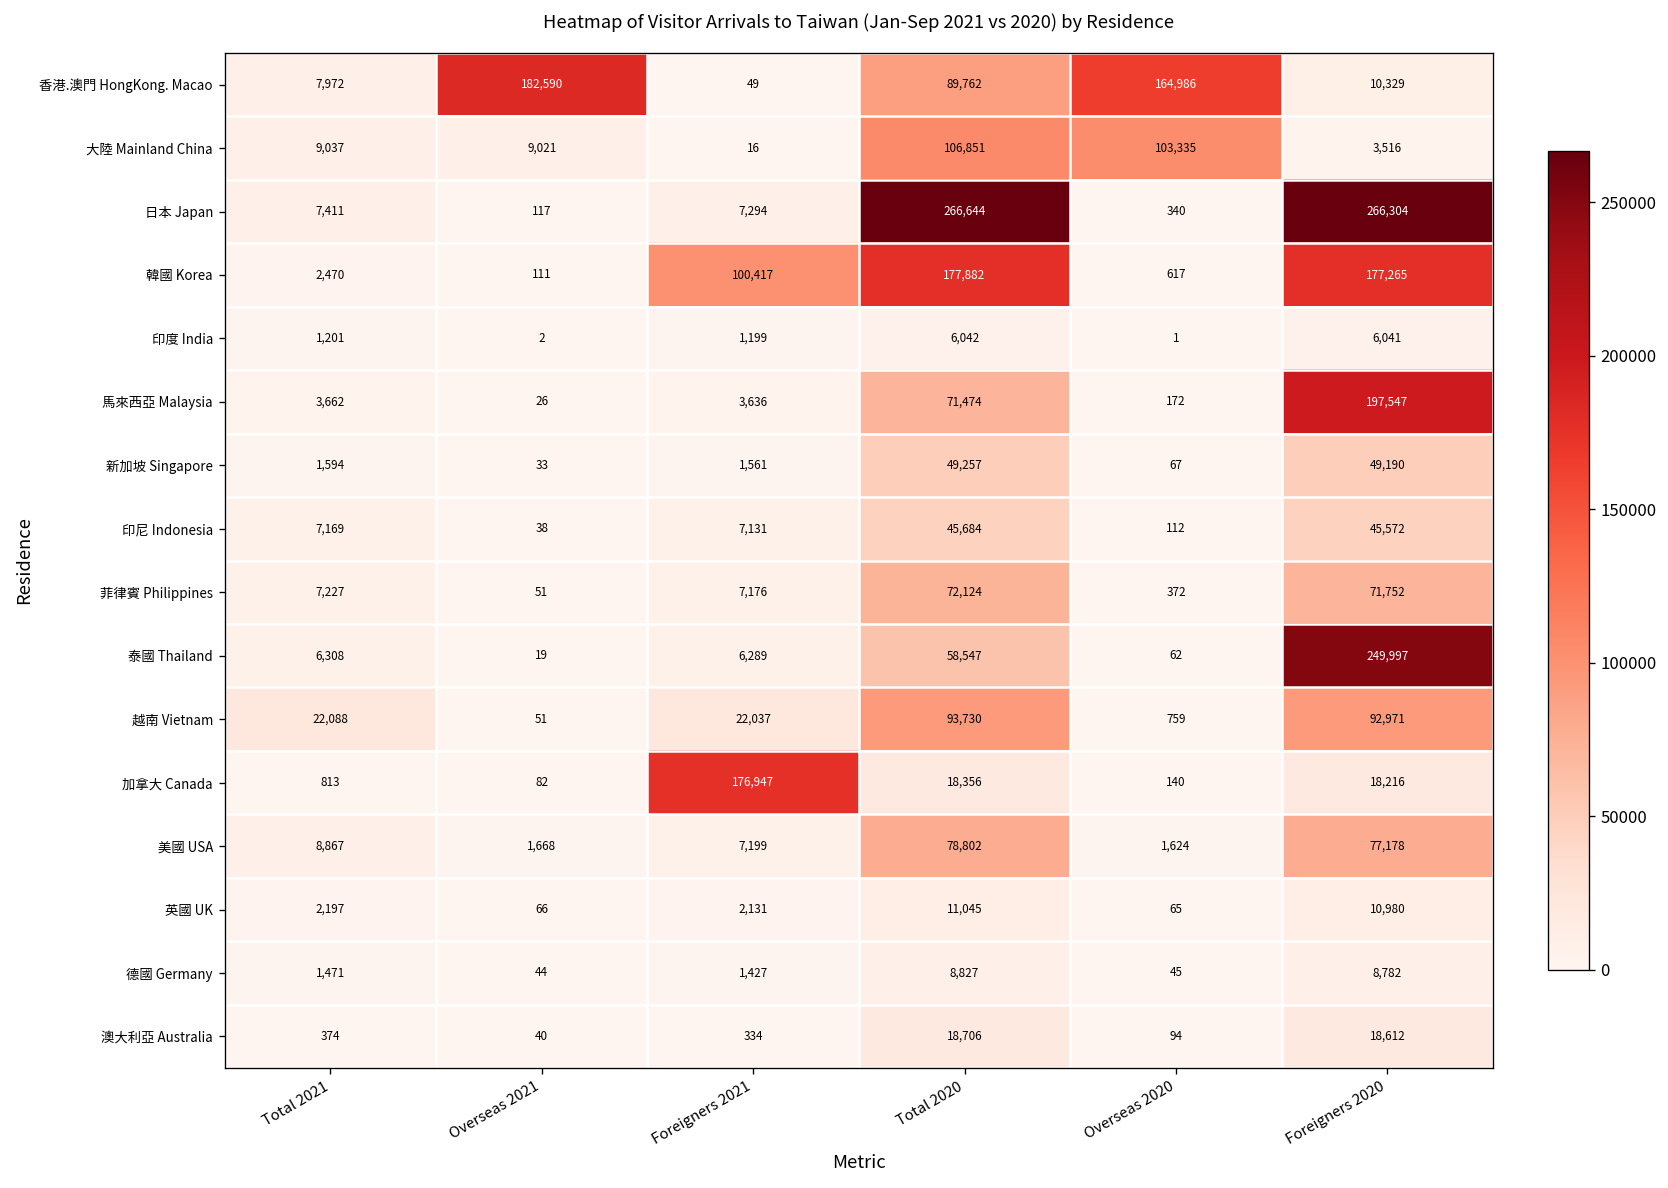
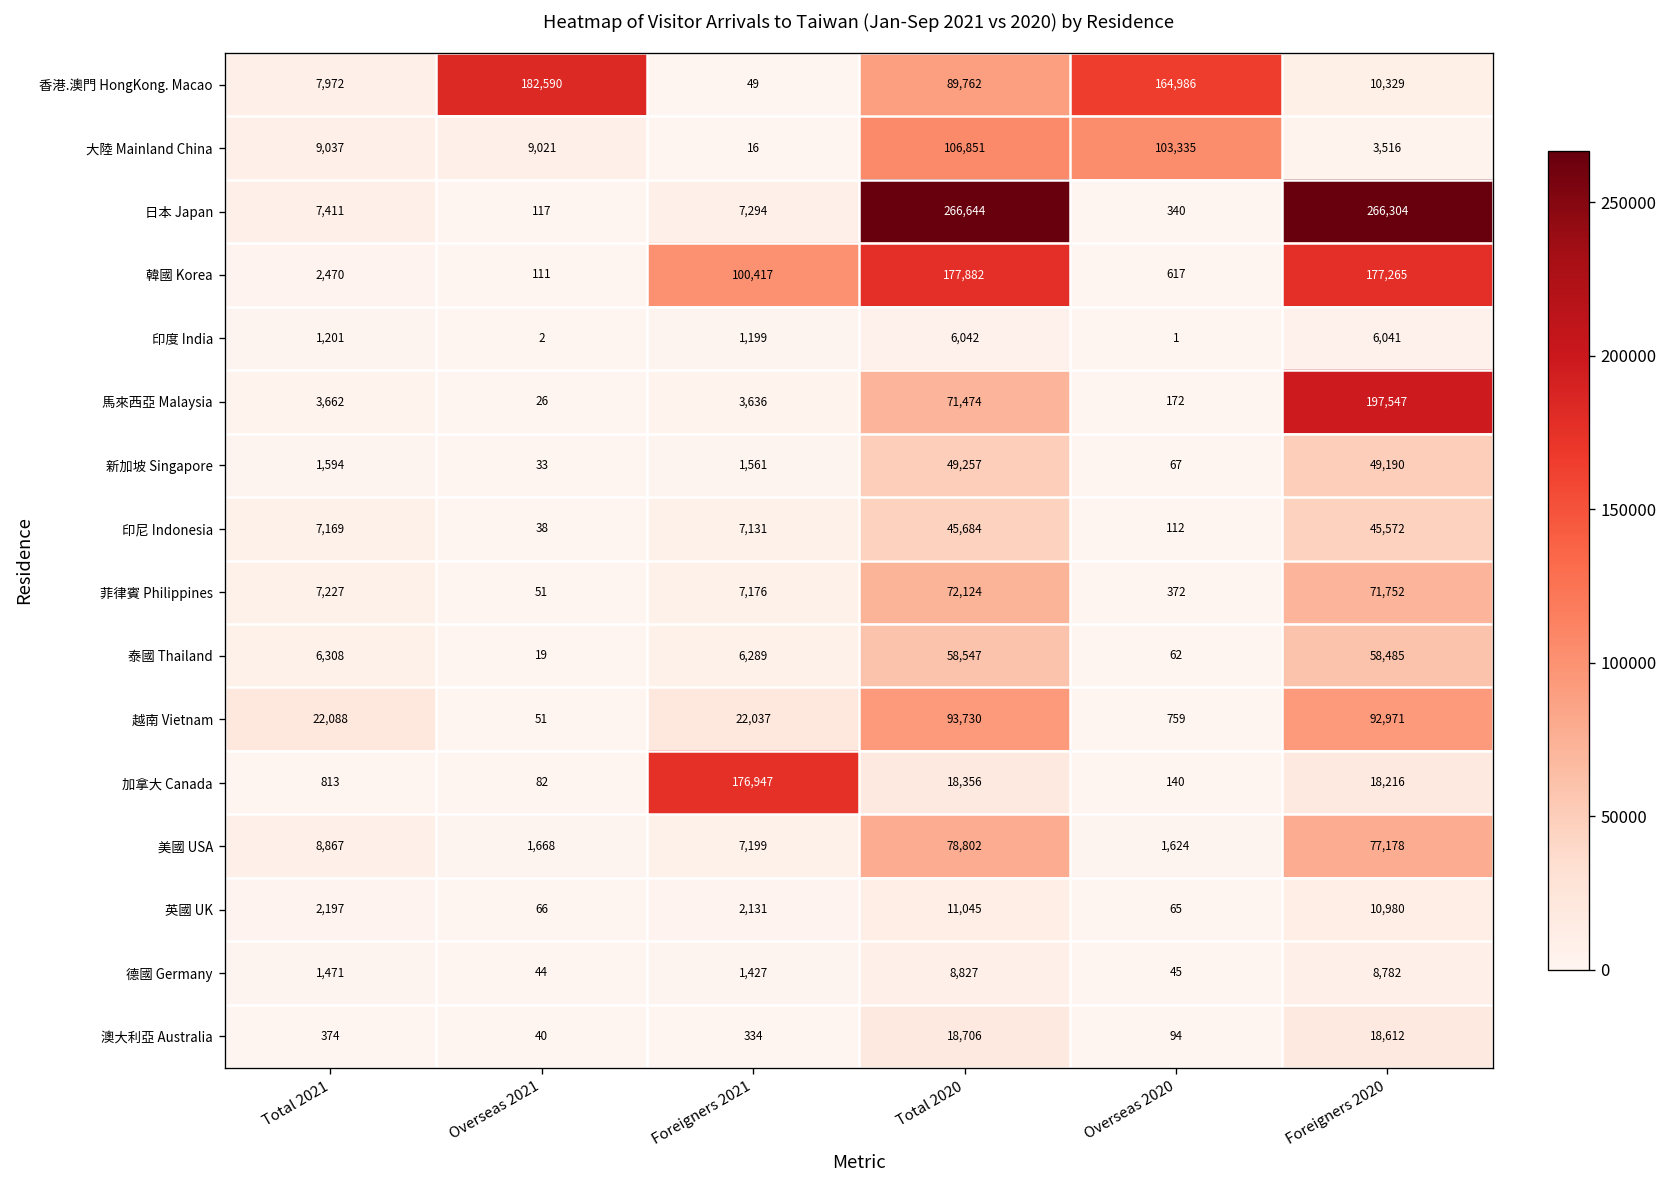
  {
    "香港.澳門 HongKong. Macao": {
      "Total 2021": "7,972",
      "Overseas 2021": "182,590",
      "Foreigners 2021": "49",
      "Total 2020": "89,762",
      "Overseas 2020": "164,986",
      "Foreigners 2020": "10,329"
    },
    "大陸 Mainland China": {
      "Total 2021": "9,037",
      "Overseas 2021": "9,021",
      "Foreigners 2021": "16",
      "Total 2020": "106,851",
      "Overseas 2020": "103,335",
      "Foreigners 2020": "3,516"
    },
    "日本 Japan": {
      "Total 2021": "7,411",
      "Overseas 2021": "117",
      "Foreigners 2021": "7,294",
      "Total 2020": "266,644",
      "Overseas 2020": "340",
      "Foreigners 2020": "266,304"
    },
    "韓國 Korea": {
      "Total 2021": "2,470",
      "Overseas 2021": "111",
      "Foreigners 2021": "100,417",
      "Total 2020": "177,882",
      "Overseas 2020": "617",
      "Foreigners 2020": "177,265"
    },
    "印度 India": {
      "Total 2021": "1,201",
      "Overseas 2021": "2",
      "Foreigners 2021": "1,199",
      "Total 2020": "6,042",
      "Overseas 2020": "1",
      "Foreigners 2020": "6,041"
    },
    "馬來西亞 Malaysia": {
      "Total 2021": "3,662",
      "Overseas 2021": "26",
      "Foreigners 2021": "3,636",
      "Total 2020": "71,474",
      "Overseas 2020": "172",
      "Foreigners 2020": "197,547"
    },
    "新加坡 Singapore": {
      "Total 2021": "1,594",
      "Overseas 2021": "33",
      "Foreigners 2021": "1,561",
      "Total 2020": "49,257",
      "Overseas 2020": "67",
      "Foreigners 2020": "49,190"
    },
    "印尼 Indonesia": {
      "Total 2021": "7,169",
      "Overseas 2021": "38",
      "Foreigners 2021": "7,131",
      "Total 2020": "45,684",
      "Overseas 2020": "112",
      "Foreigners 2020": "45,572"
    },
    "菲律賓 Philippines": {
      "Total 2021": "7,227",
      "Overseas 2021": "51",
      "Foreigners 2021": "7,176",
      "Total 2020": "72,124",
      "Overseas 2020": "372",
      "Foreigners 2020": "71,752"
    },
    "泰國 Thailand": {
      "Total 2021": "6,308",
      "Overseas 2021": "19",
      "Foreigners 2021": "6,289",
      "Total 2020": "58,547",
      "Overseas 2020": "62",
-     "Foreigners 2020": "249,997"
+     "Foreigners 2020": "58,485"
    },
    "越南 Vietnam": {
      "Total 2021": "22,088",
      "Overseas 2021": "51",
      "Foreigners 2021": "22,037",
      "Total 2020": "93,730",
      "Overseas 2020": "759",
      "Foreigners 2020": "92,971"
    },
    "加拿大 Canada": {
      "Total 2021": "813",
      "Overseas 2021": "82",
      "Foreigners 2021": "176,947",
      "Total 2020": "18,356",
      "Overseas 2020": "140",
      "Foreigners 2020": "18,216"
    },
    "美國 USA": {
      "Total 2021": "8,867",
      "Overseas 2021": "1,668",
      "Foreigners 2021": "7,199",
      "Total 2020": "78,802",
      "Overseas 2020": "1,624",
      "Foreigners 2020": "77,178"
    },
    "英國 UK": {
      "Total 2021": "2,197",
      "Overseas 2021": "66",
      "Foreigners 2021": "2,131",
      "Total 2020": "11,045",
      "Overseas 2020": "65",
      "Foreigners 2020": "10,980"
    },
    "德國 Germany": {
      "Total 2021": "1,471",
      "Overseas 2021": "44",
      "Foreigners 2021": "1,427",
      "Total 2020": "8,827",
      "Overseas 2020": "45",
      "Foreigners 2020": "8,782"
    },
    "澳大利亞 Australia": {
      "Total 2021": "374",
      "Overseas 2021": "40",
      "Foreigners 2021": "334",
      "Total 2020": "18,706",
      "Overseas 2020": "94",
      "Foreigners 2020": "18,612"
    }
  }
